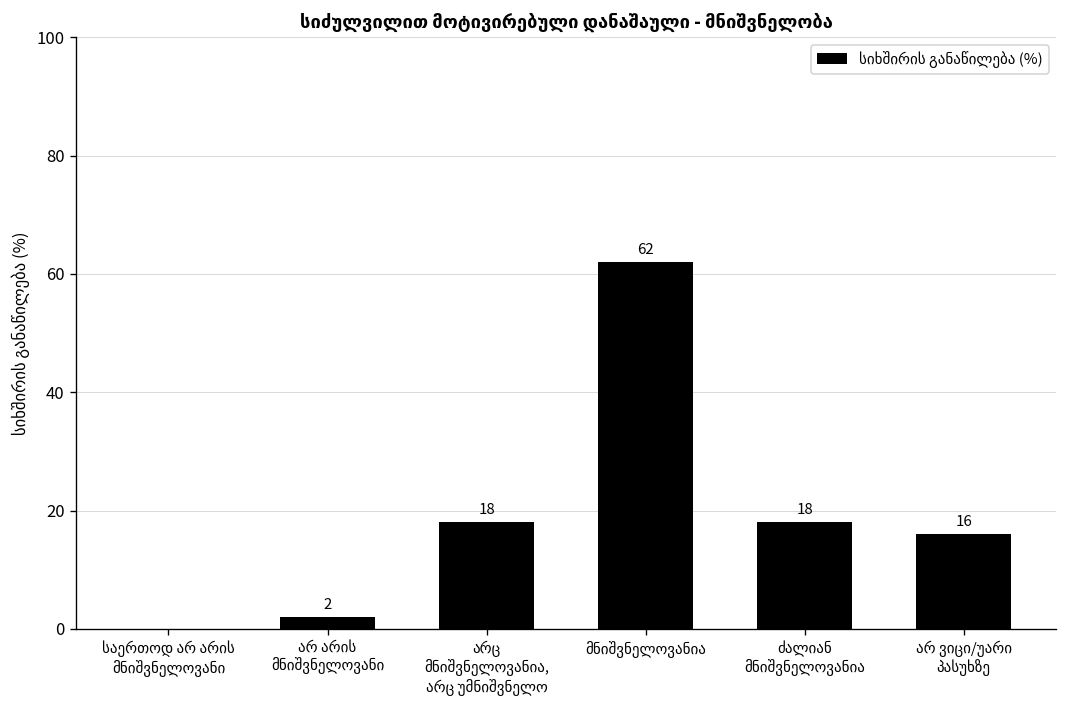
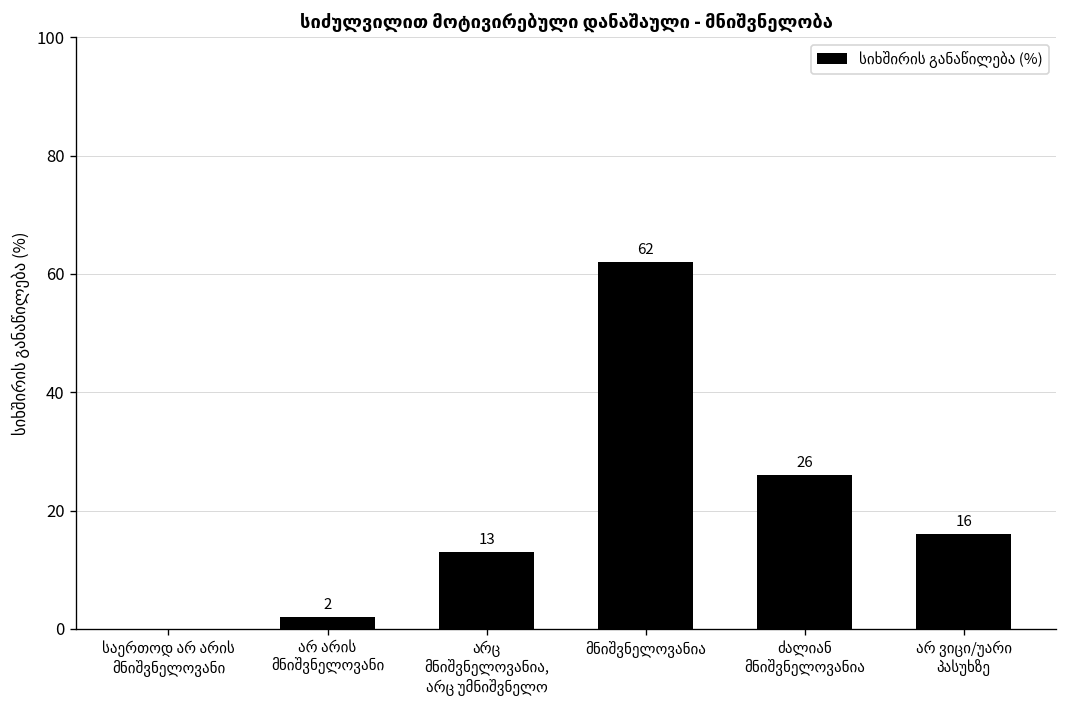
  {
    "არ არის მნიშვნელოვანი": 2,
-   "არც მნიშვნელოვანია, არც უმნიშვნელო": 18,
+   "არც მნიშვნელოვანია, არც უმნიშვნელო": 13,
    "მნიშვნელოვანია": 62,
-   "ძალიან მნიშვნელოვანია": 18,
+   "ძალიან მნიშვნელოვანია": 26,
    "არ ვიცი/უარი პასუხზე": 16
  }
